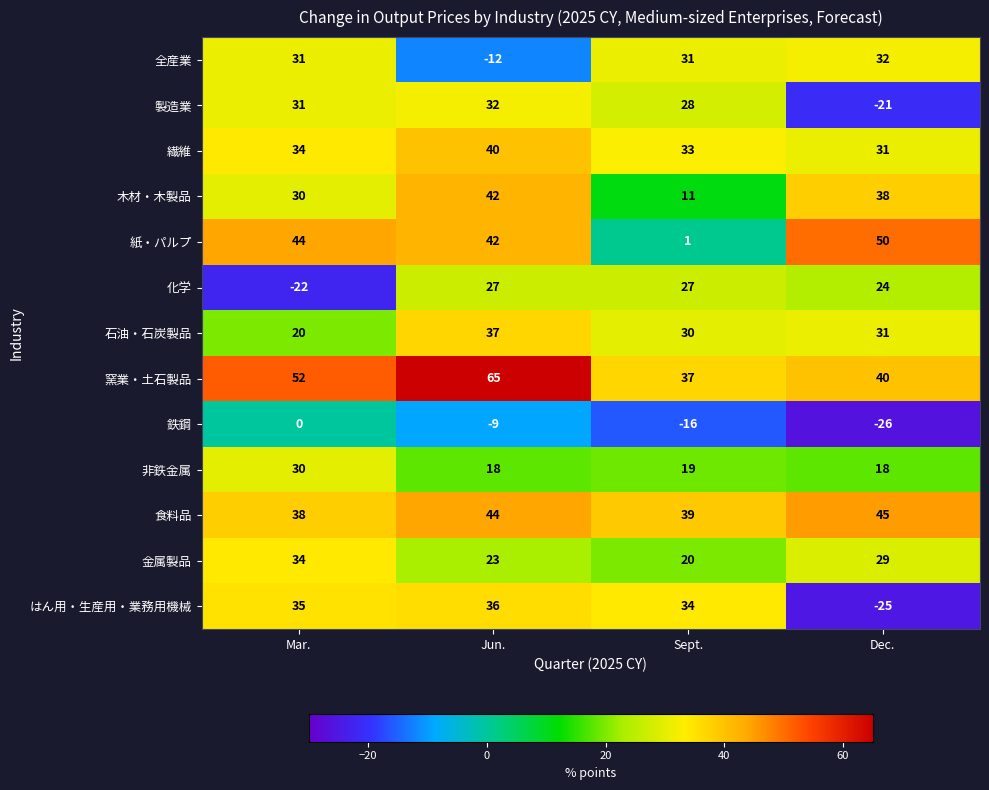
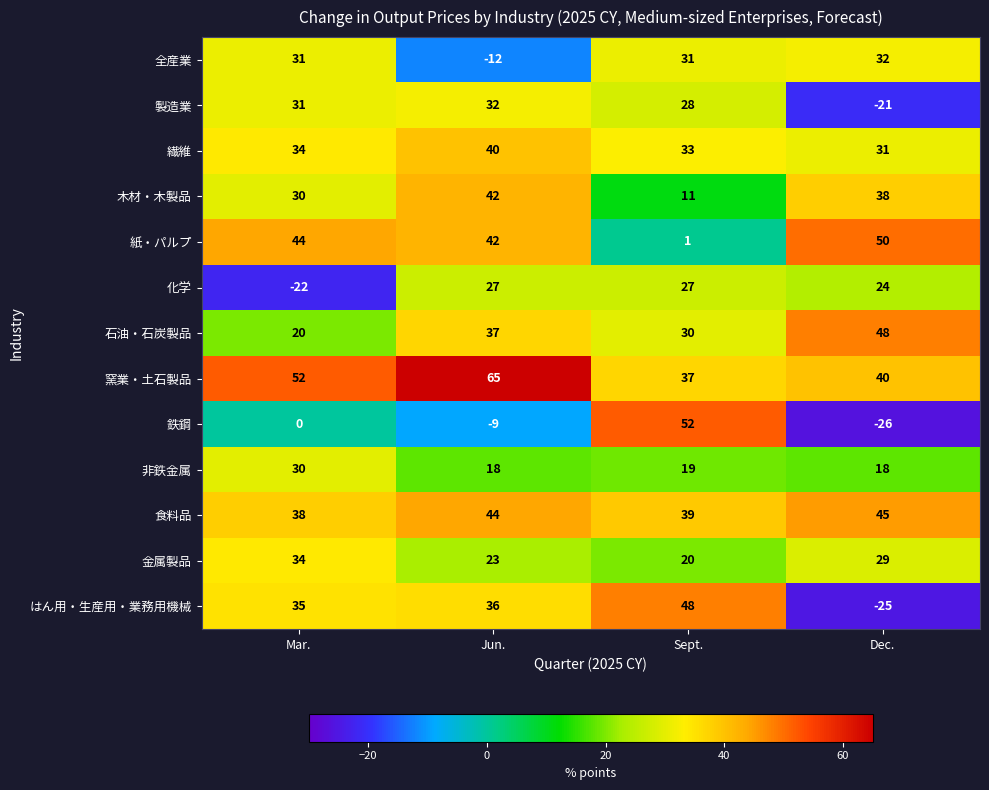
  {
    "全産業": {
      "Mar.": 31,
      "Jun.": -12,
      "Sept.": 31,
      "Dec.": 32
    },
    "製造業": {
      "Mar.": 31,
      "Jun.": 32,
      "Sept.": 28,
      "Dec.": -21
    },
    "繊維": {
      "Mar.": 34,
      "Jun.": 40,
      "Sept.": 33,
      "Dec.": 31
    },
    "木材・木製品": {
      "Mar.": 30,
      "Jun.": 42,
      "Sept.": 11,
      "Dec.": 38
    },
    "紙・パルプ": {
      "Mar.": 44,
      "Jun.": 42,
      "Sept.": 1,
      "Dec.": 50
    },
    "化学": {
      "Mar.": -22,
      "Jun.": 27,
      "Sept.": 27,
      "Dec.": 24
    },
    "石油・石炭製品": {
      "Mar.": 20,
      "Jun.": 37,
      "Sept.": 30,
-     "Dec.": 31
+     "Dec.": 48
    },
    "窯業・土石製品": {
      "Mar.": 52,
      "Jun.": 65,
      "Sept.": 37,
      "Dec.": 40
    },
    "鉄鋼": {
      "Mar.": 0,
      "Jun.": -9,
-     "Sept.": -16,
+     "Sept.": 52,
      "Dec.": -26
    },
    "非鉄金属": {
      "Mar.": 30,
      "Jun.": 18,
      "Sept.": 19,
      "Dec.": 18
    },
    "食料品": {
      "Mar.": 38,
      "Jun.": 44,
      "Sept.": 39,
      "Dec.": 45
    },
    "金属製品": {
      "Mar.": 34,
      "Jun.": 23,
      "Sept.": 20,
      "Dec.": 29
    },
    "はん用・生産用・業務用機械": {
      "Mar.": 35,
      "Jun.": 36,
-     "Sept.": 34,
+     "Sept.": 48,
      "Dec.": -25
    }
  }
